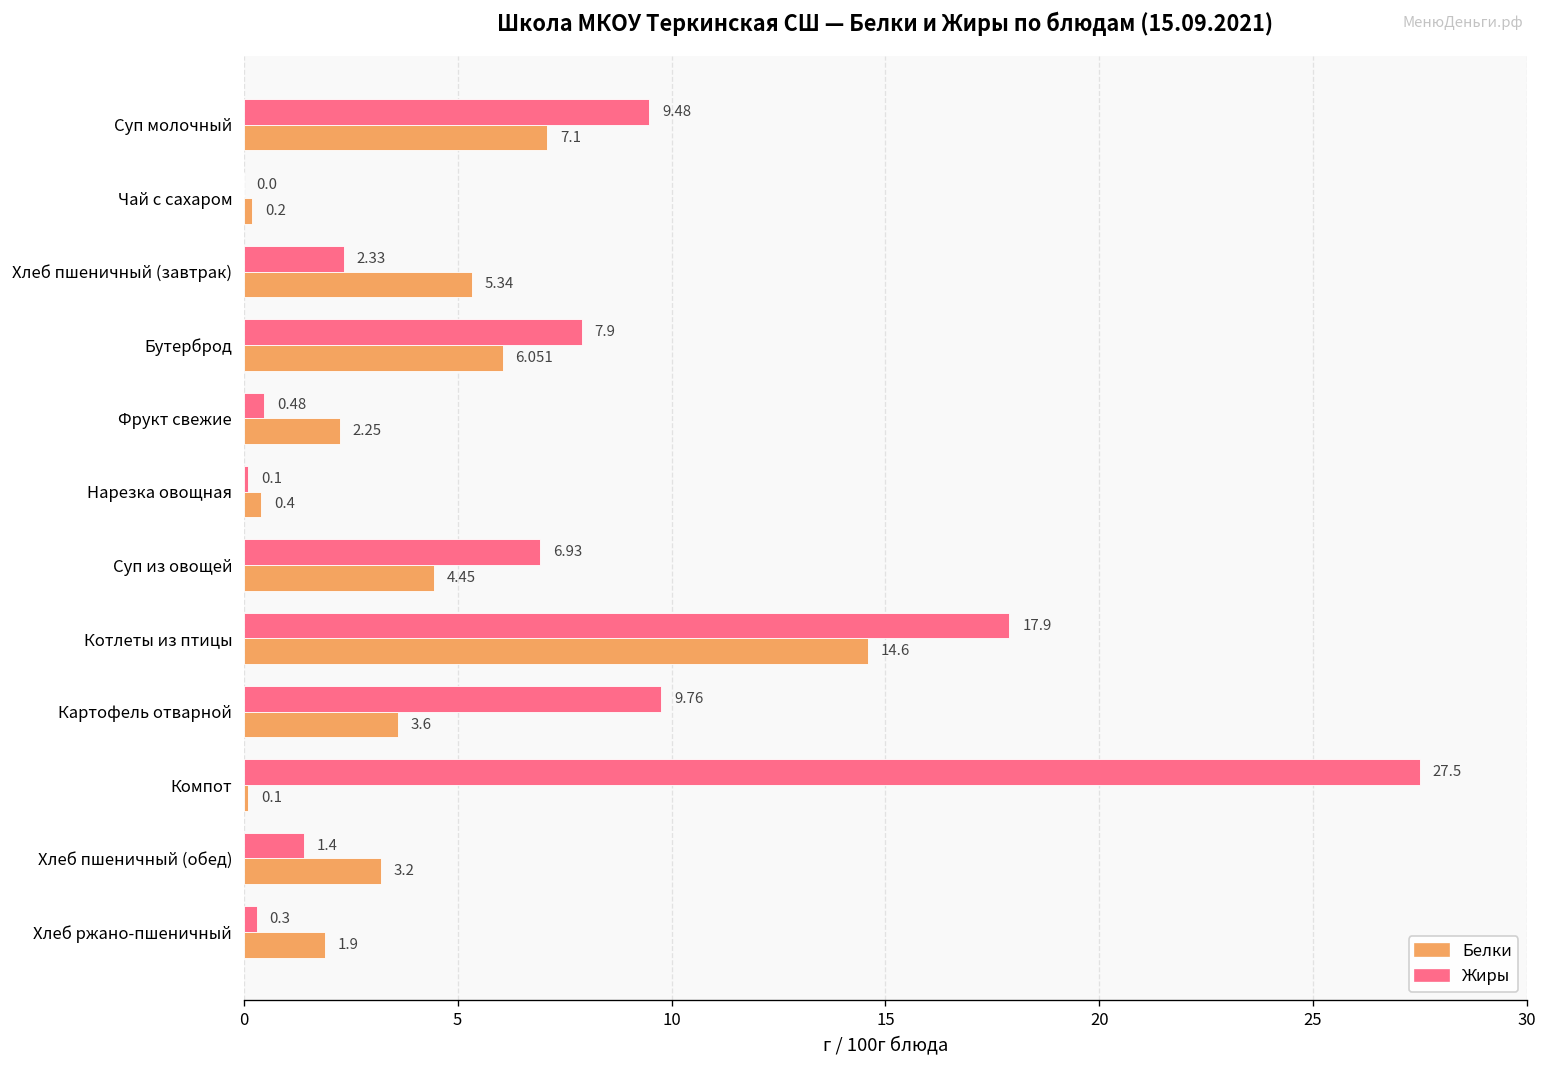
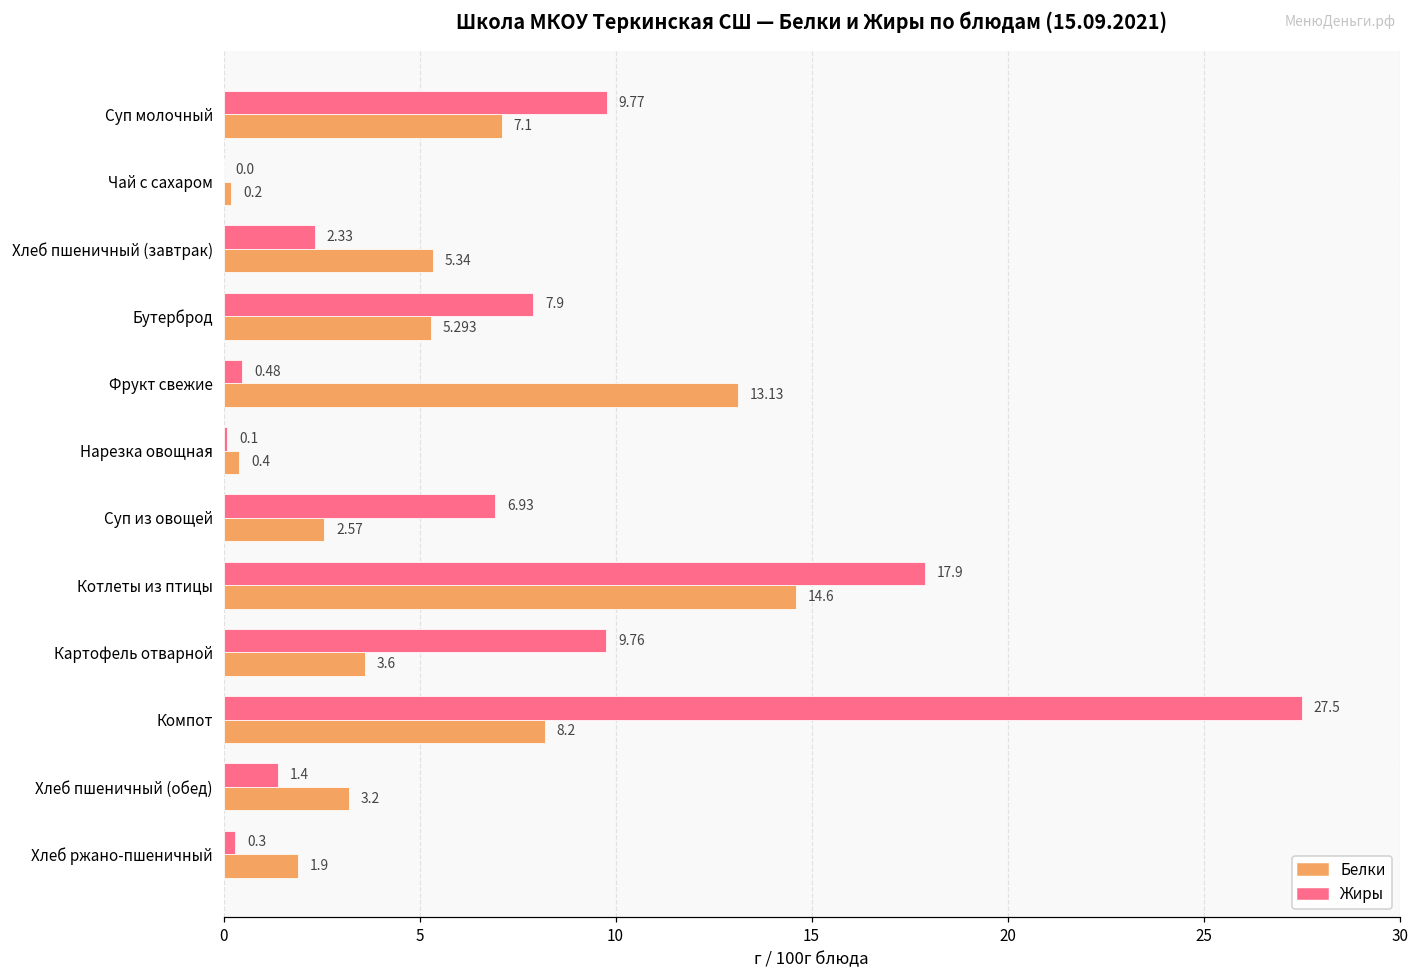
  {
    "Белки": {
      "Суп молочный": 7.1,
      "Чай с сахаром": 0.2,
      "Хлеб пшеничный (завтрак)": 5.34,
-     "Бутерброд": 6.051,
-     "Фрукт свежие": 2.25,
+     "Бутерброд": 5.293,
+     "Фрукт свежие": 13.13,
      "Нарезка овощная": 0.4,
-     "Суп из овощей": 4.45,
+     "Суп из овощей": 2.57,
      "Котлеты из птицы": 14.6,
      "Картофель отварной": 3.6,
-     "Компот": 0.1,
+     "Компот": 8.2,
      "Хлеб пшеничный (обед)": 3.2,
      "Хлеб ржано-пшеничный": 1.9
    },
    "Жиры": {
-     "Суп молочный": 9.48,
+     "Суп молочный": 9.77,
      "Чай с сахаром": 0.0,
      "Хлеб пшеничный (завтрак)": 2.33,
      "Бутерброд": 7.9,
      "Фрукт свежие": 0.48,
      "Нарезка овощная": 0.1,
      "Суп из овощей": 6.93,
      "Котлеты из птицы": 17.9,
      "Картофель отварной": 9.76,
      "Компот": 27.5,
      "Хлеб пшеничный (обед)": 1.4,
      "Хлеб ржано-пшеничный": 0.3
    }
  }
